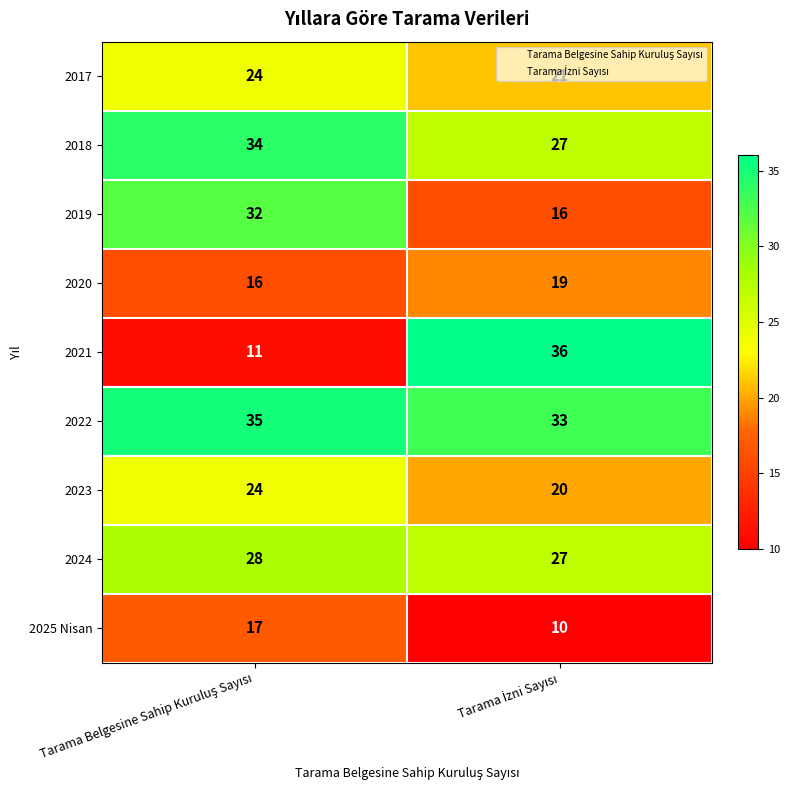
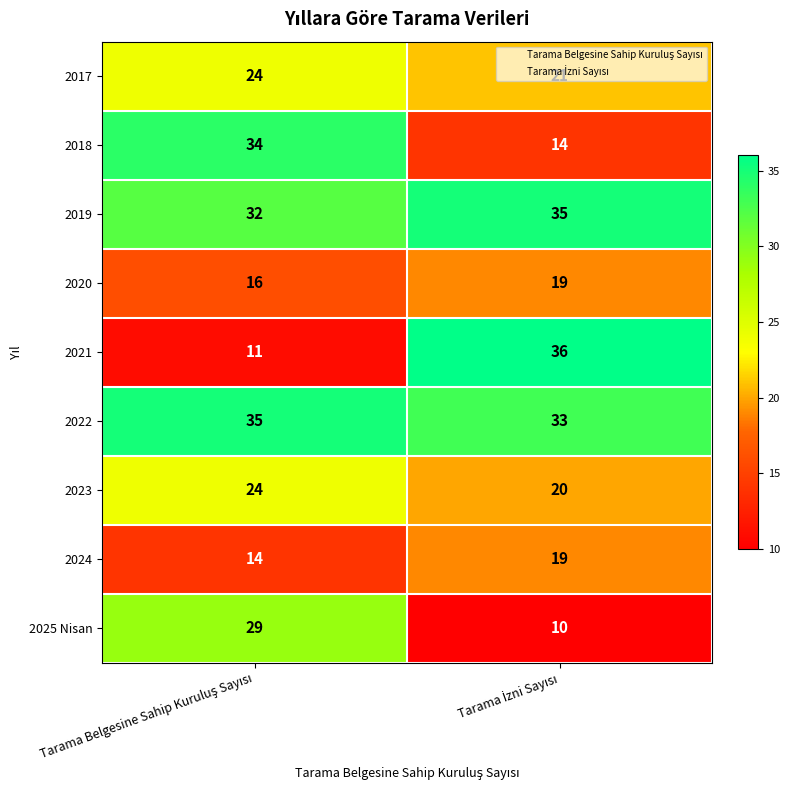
  {
    "2017": {
      "Tarama Belgesine Sahip Kuruluş Sayısı": 24
    },
    "2018": {
      "Tarama Belgesine Sahip Kuruluş Sayısı": 34,
-     "Tarama İzni Sayısı": 27
+     "Tarama İzni Sayısı": 14
    },
    "2019": {
      "Tarama Belgesine Sahip Kuruluş Sayısı": 32,
-     "Tarama İzni Sayısı": 16
+     "Tarama İzni Sayısı": 35
    },
    "2020": {
      "Tarama Belgesine Sahip Kuruluş Sayısı": 16,
      "Tarama İzni Sayısı": 19
    },
    "2021": {
      "Tarama Belgesine Sahip Kuruluş Sayısı": 11,
      "Tarama İzni Sayısı": 36
    },
    "2022": {
      "Tarama Belgesine Sahip Kuruluş Sayısı": 35,
      "Tarama İzni Sayısı": 33
    },
    "2023": {
      "Tarama Belgesine Sahip Kuruluş Sayısı": 24,
      "Tarama İzni Sayısı": 20
    },
    "2024": {
-     "Tarama Belgesine Sahip Kuruluş Sayısı": 28,
-     "Tarama İzni Sayısı": 27
+     "Tarama Belgesine Sahip Kuruluş Sayısı": 14,
+     "Tarama İzni Sayısı": 19
    },
    "2025 Nisan": {
-     "Tarama Belgesine Sahip Kuruluş Sayısı": 17,
+     "Tarama Belgesine Sahip Kuruluş Sayısı": 29,
      "Tarama İzni Sayısı": 10
    }
  }
